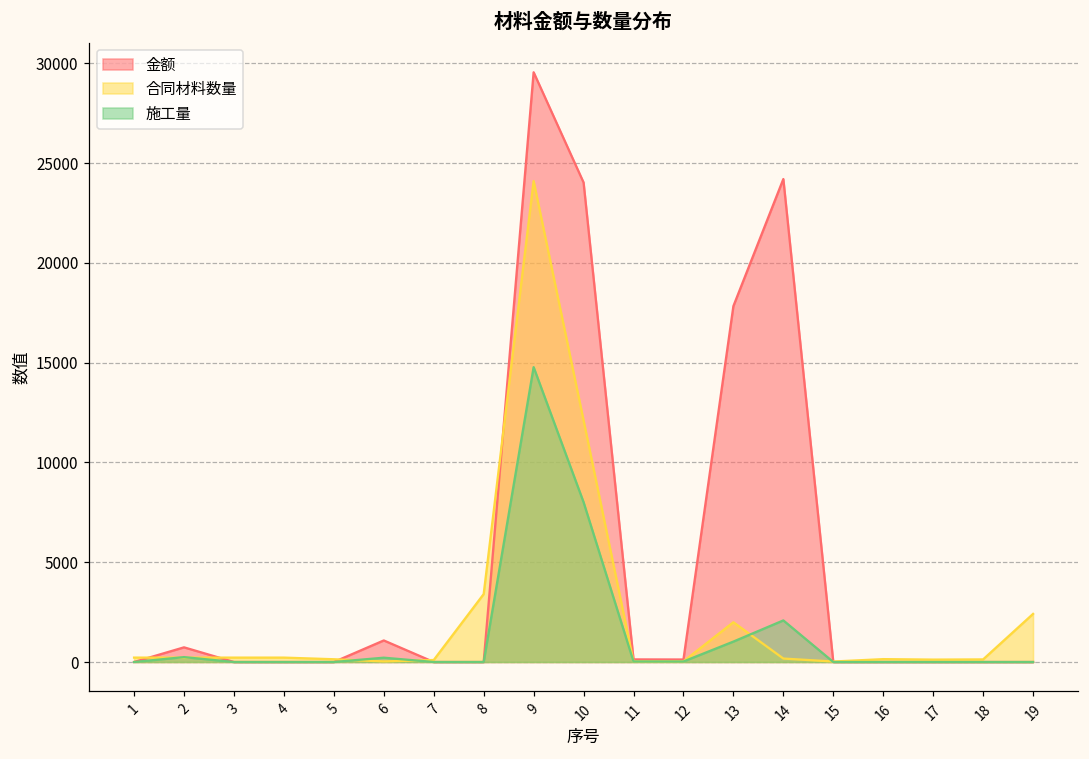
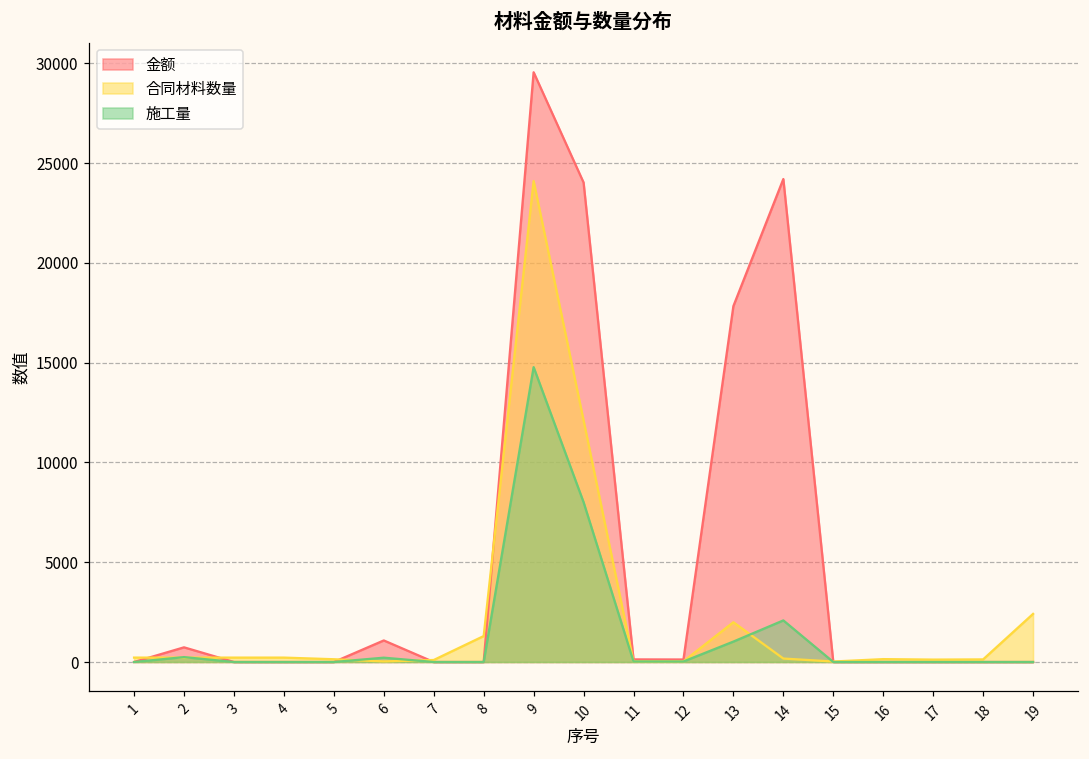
  {
    "金额": {
      "2": 700,
      "6": 1100,
      "9": 29600,
      "10": 24000,
      "13": 17800,
      "14": 24200
    },
    "合同材料数量": {
      "1": 200,
      "3": 200,
      "4": 200,
      "6": 0,
-     "8": 3400,
+     "8": 1300,
      "9": 24100,
      "10": 12100,
      "13": 2000,
      "14": 200,
      "16": 100,
      "19": 2400
    },
    "施工量": {
      "6": 200,
      "9": 14800,
      "10": 8000,
      "13": 1000,
      "14": 2100
    }
  }
